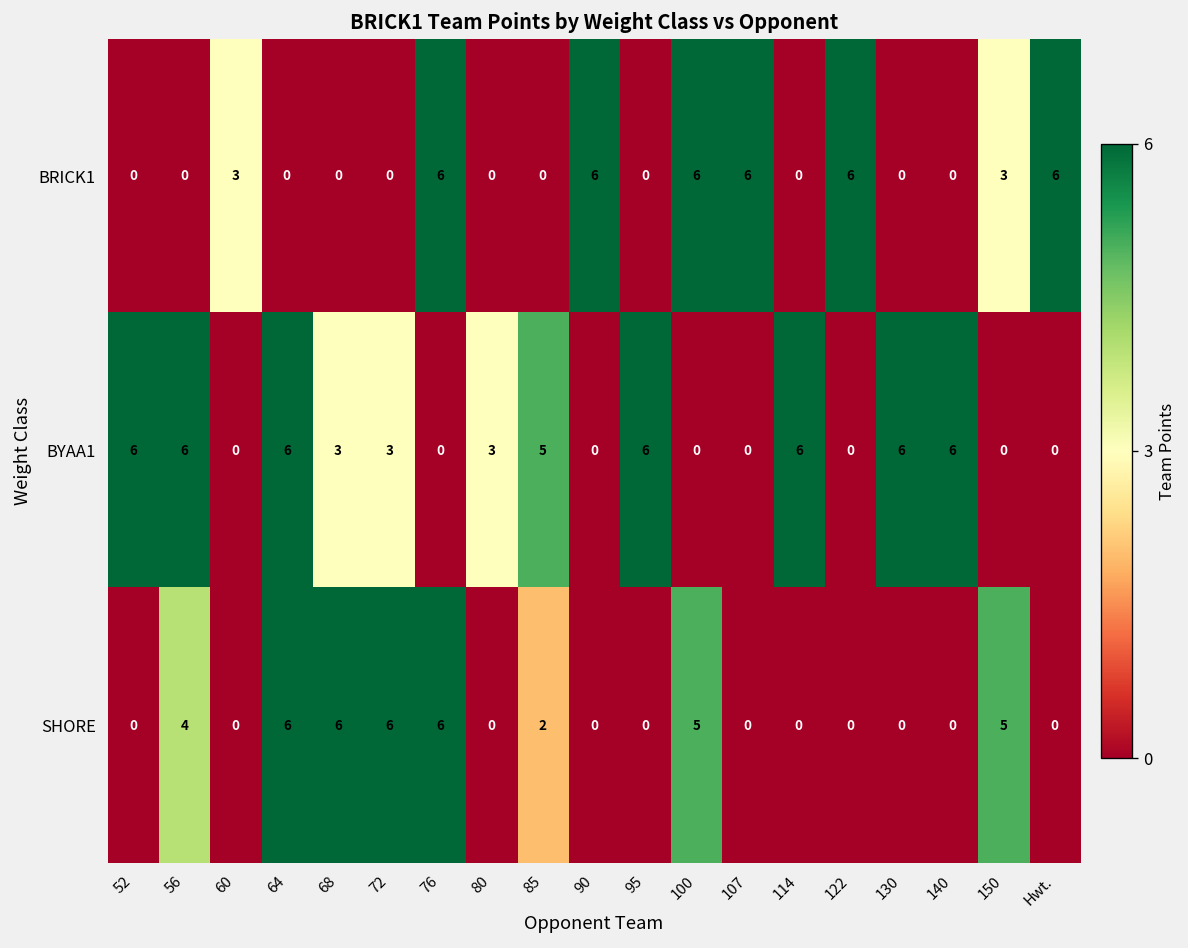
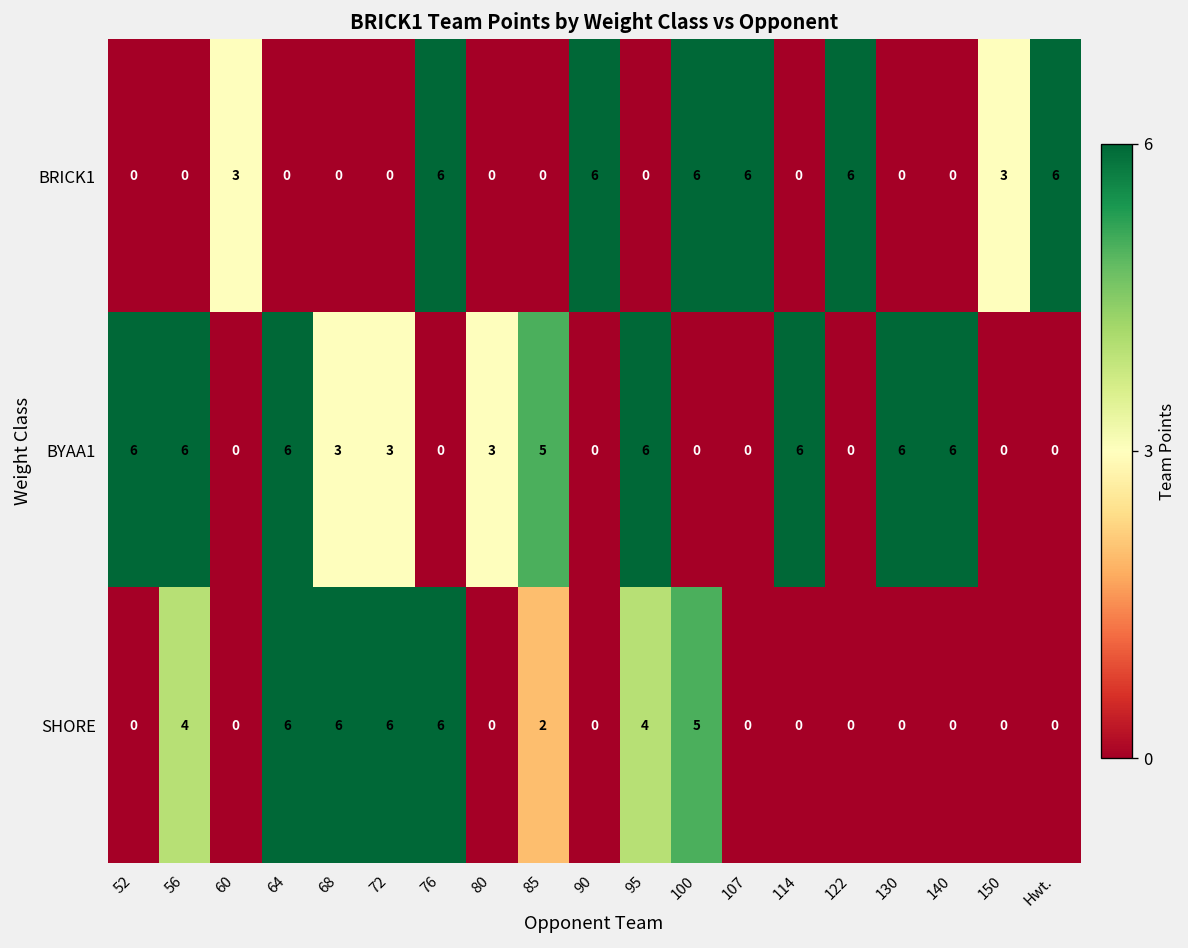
  {
    "BRICK1": {
      "52": 0,
      "56": 0,
      "60": 3,
      "64": 0,
      "68": 0,
      "72": 0,
      "76": 6,
      "80": 0,
      "85": 0,
      "90": 6,
      "95": 0,
      "100": 6,
      "107": 6,
      "114": 0,
      "122": 6,
      "130": 0,
      "140": 0,
      "150": 3,
      "Hwt.": 6
    },
    "BYAA1": {
      "52": 6,
      "56": 6,
      "60": 0,
      "64": 6,
      "68": 3,
      "72": 3,
      "76": 0,
      "80": 3,
      "85": 5,
      "90": 0,
      "95": 6,
      "100": 0,
      "107": 0,
      "114": 6,
      "122": 0,
      "130": 6,
      "140": 6,
      "150": 0,
      "Hwt.": 0
    },
    "SHORE": {
      "52": 0,
      "56": 4,
      "60": 0,
      "64": 6,
      "68": 6,
      "72": 6,
      "76": 6,
      "80": 0,
      "85": 2,
      "90": 0,
-     "95": 0,
+     "95": 4,
      "100": 5,
      "107": 0,
      "114": 0,
      "122": 0,
      "130": 0,
      "140": 0,
-     "150": 5,
+     "150": 0,
      "Hwt.": 0
    }
  }
